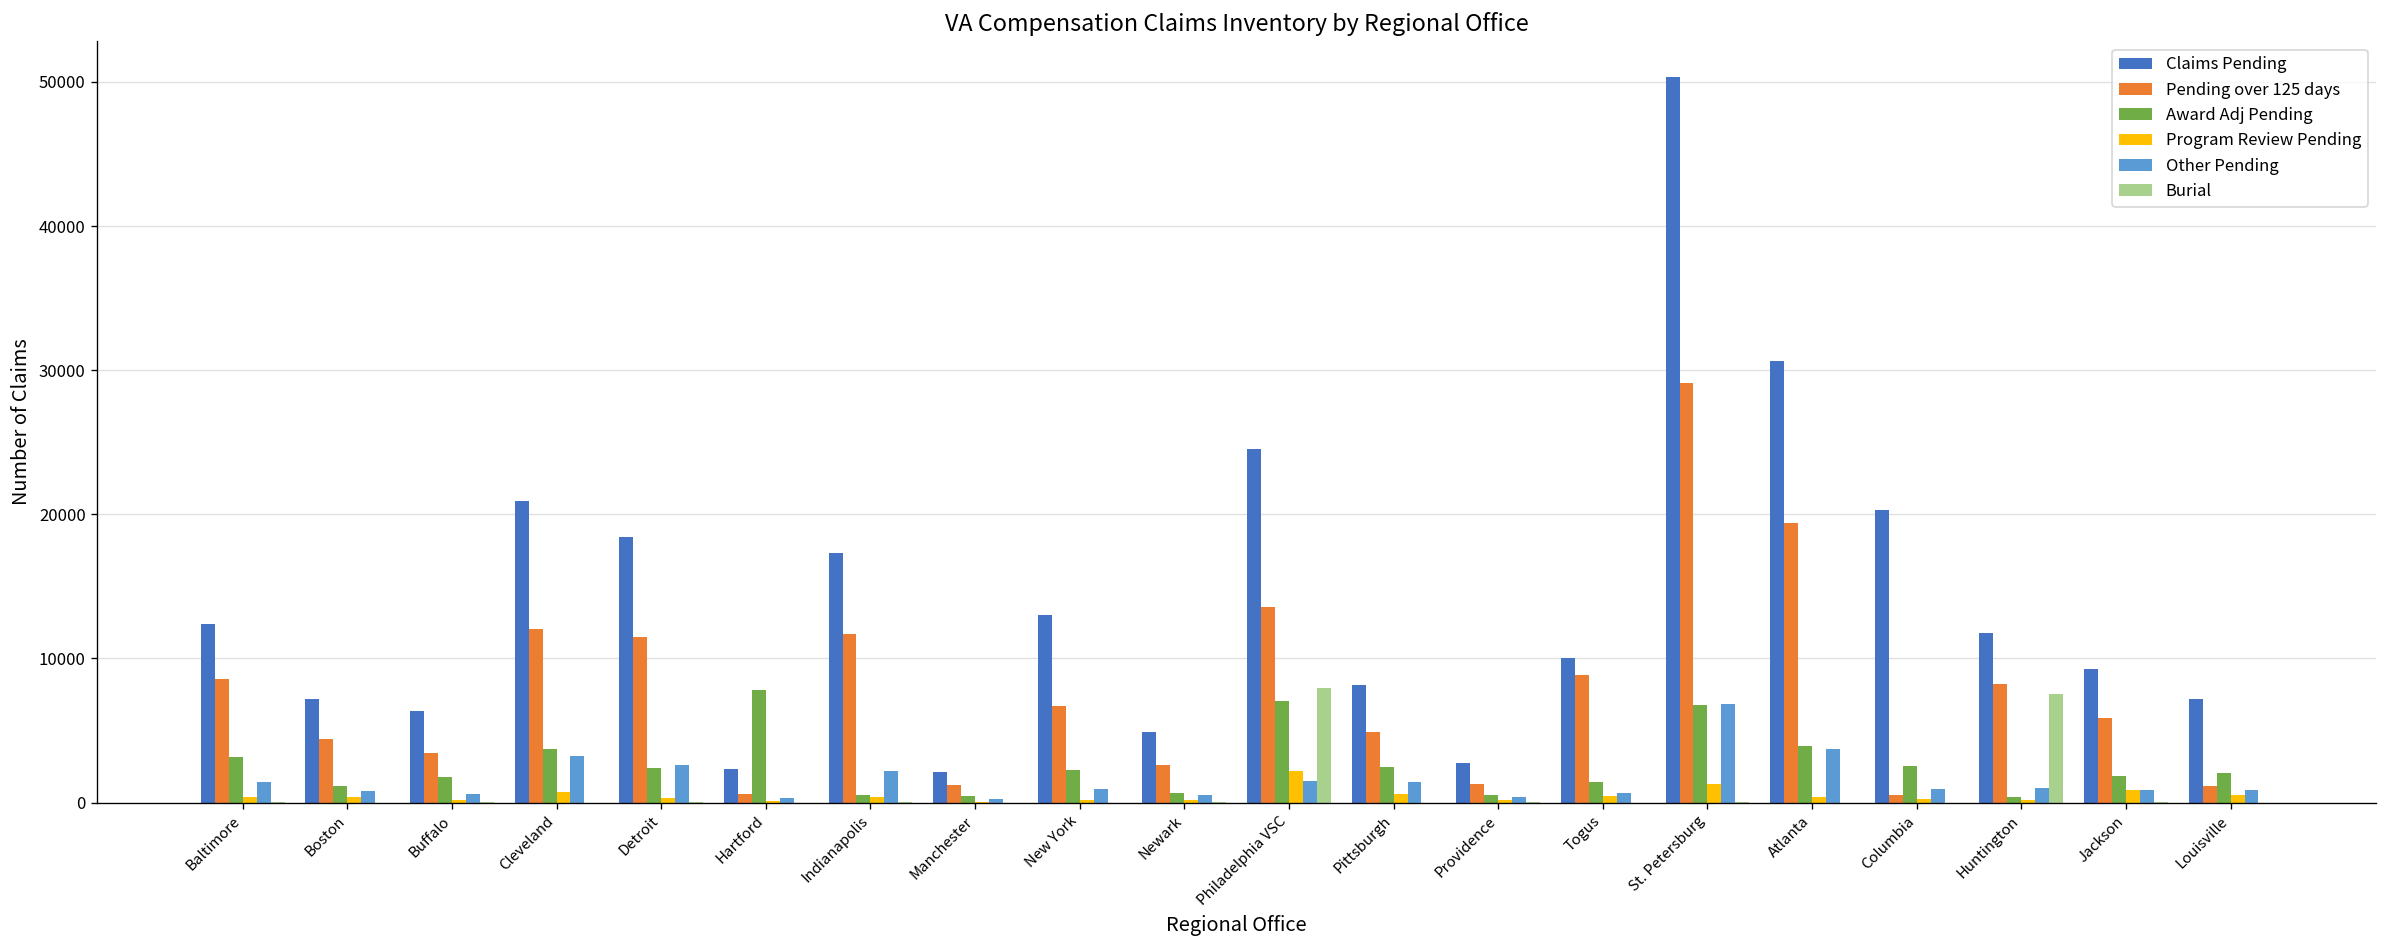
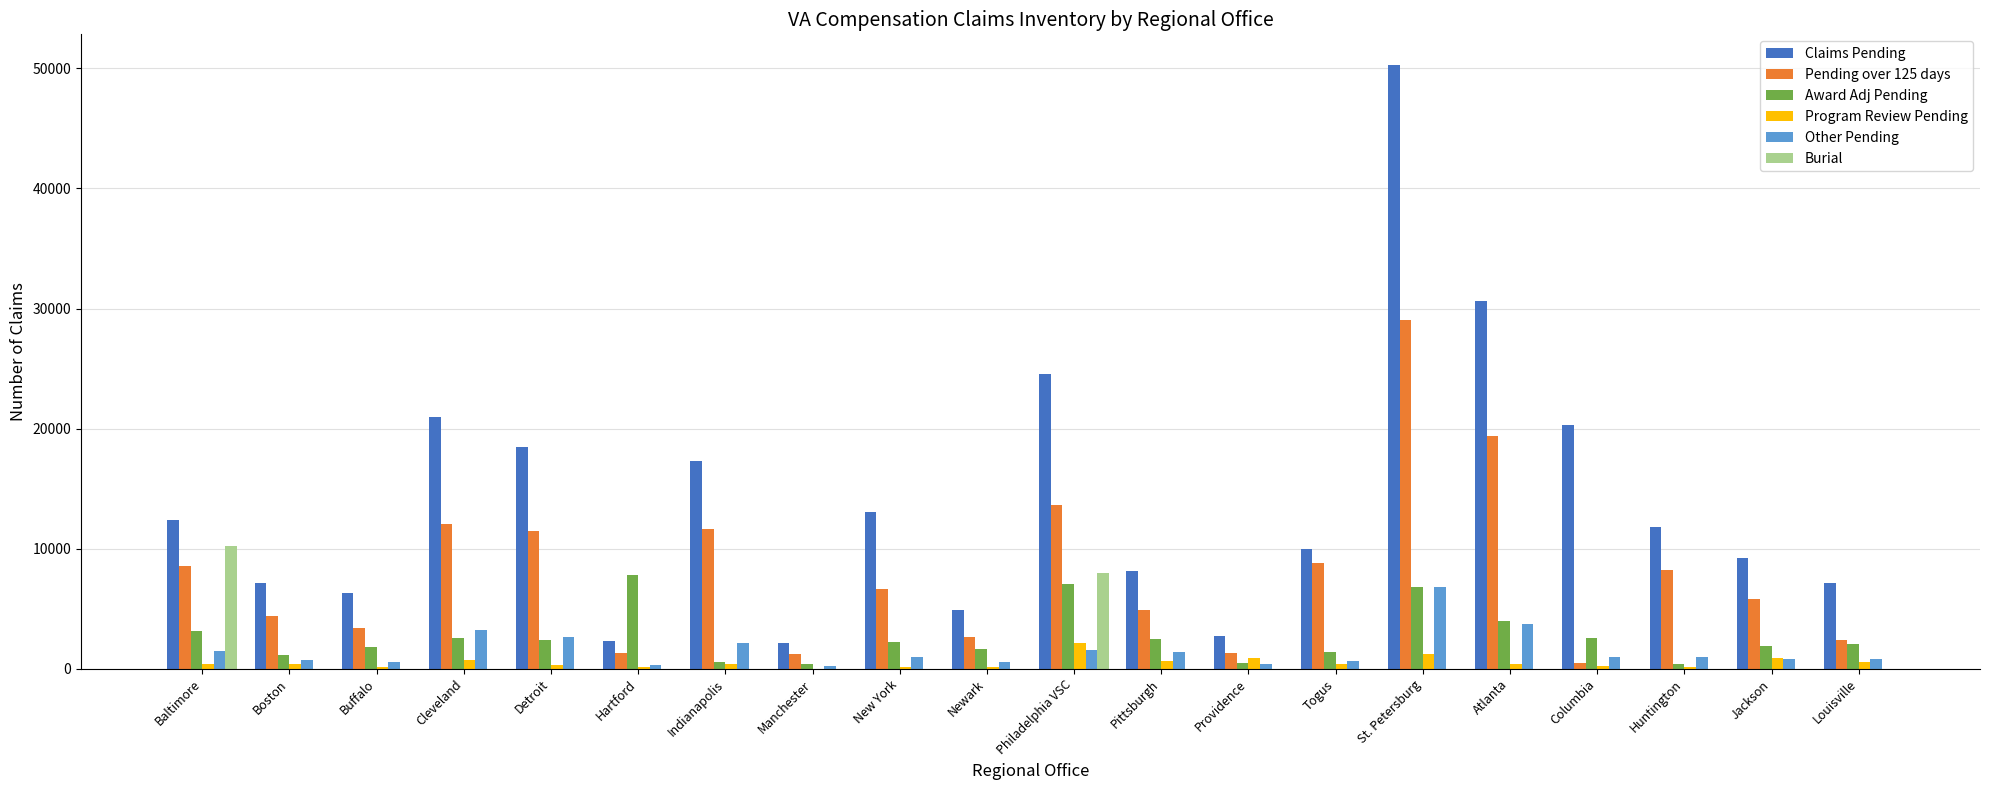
  {
    "Pending over 125 days": {
      "Baltimore": 8600,
      "Boston": 4400,
      "Buffalo": 3400,
      "Cleveland": 12000,
      "Detroit": 11500,
-     "Hartford": 600,
+     "Hartford": 1400,
      "Indianapolis": 11700,
      "Manchester": 1200,
      "New York": 6700,
      "Newark": 2600,
      "Philadelphia VSC": 13600,
      "Pittsburgh": 4900,
      "Providence": 1300,
      "Togus": 8800,
      "St. Petersburg": 29100,
      "Atlanta": 19400,
      "Columbia": 500,
      "Huntington": 8200,
      "Jackson": 5800,
-     "Louisville": 1200
+     "Louisville": 2400
    },
    "Award Adj Pending": {
      "Baltimore": 3100,
      "Boston": 1100,
      "Buffalo": 1800,
-     "Cleveland": 3700,
+     "Cleveland": 2600,
      "Detroit": 2400,
      "Hartford": 7800,
      "Indianapolis": 500,
      "Manchester": 400,
      "New York": 2300,
-     "Newark": 600,
+     "Newark": 1600,
      "Philadelphia VSC": 7100,
      "Pittsburgh": 2500,
      "Providence": 500,
      "Togus": 1400,
      "St. Petersburg": 6800,
      "Atlanta": 3900,
      "Columbia": 2600,
      "Huntington": 400,
      "Jackson": 1900,
      "Louisville": 2100
    },
    "Program Review Pending": {
      "Baltimore": 400,
      "Boston": 400,
      "Cleveland": 700,
      "Detroit": 300,
      "Indianapolis": 400,
      "Philadelphia VSC": 2200,
      "Pittsburgh": 600,
-     "Providence": 200,
+     "Providence": 900,
      "Togus": 400,
      "St. Petersburg": 1300,
      "Atlanta": 400,
      "Columbia": 200,
      "Jackson": 900,
      "Louisville": 500
    },
    "Burial": {
-     "Baltimore": 0,
+     "Baltimore": 10200,
      "Manchester": 0,
      "Philadelphia VSC": 8000,
      "Pittsburgh": 0,
      "Togus": 0,
-     "Huntington": 7600
+     "Huntington": 0
    }
  }
